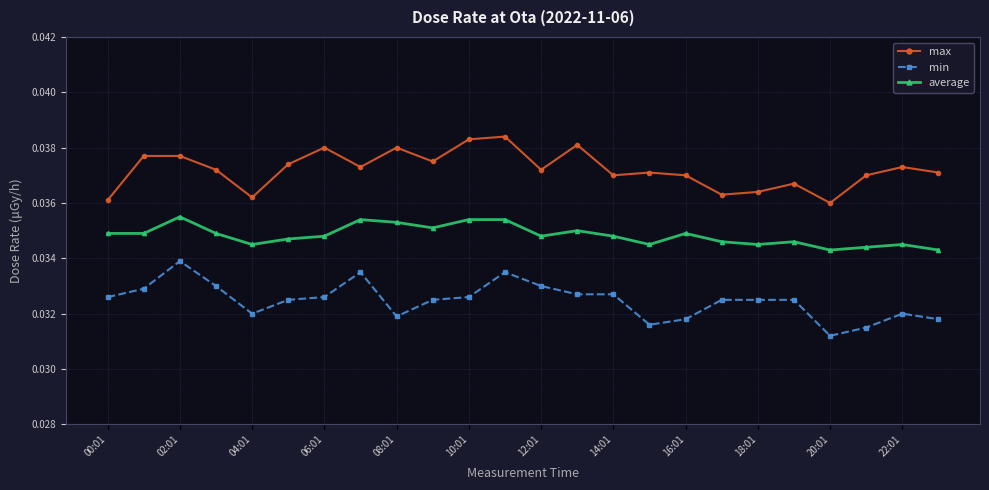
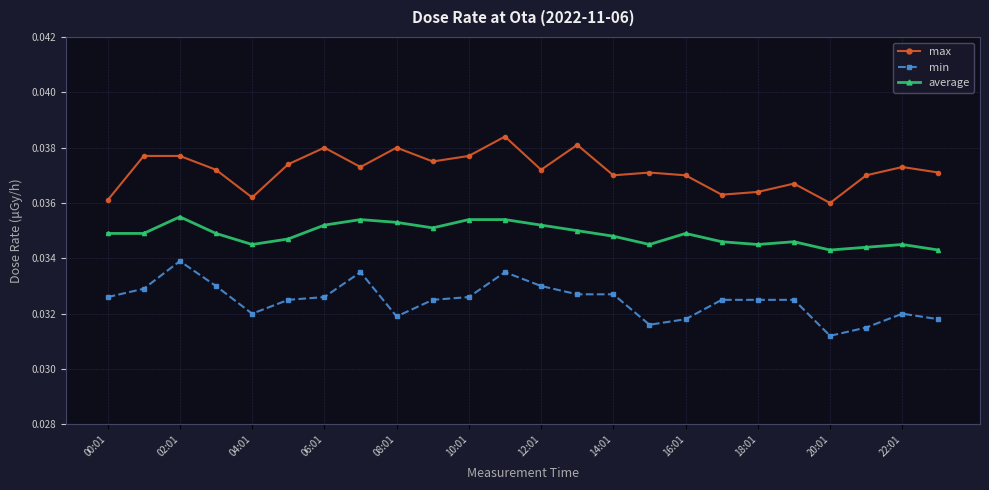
  {
    "max": {
      "00:01": 0.0361,
      "02:01": 0.0377,
      "04:01": 0.0362,
      "06:01": 0.0380,
      "08:01": 0.0380,
-     "10:01": 0.0383,
+     "10:01": 0.0377,
      "12:01": 0.0372,
      "14:01": 0.0370,
      "16:01": 0.0370,
      "18:01": 0.0364,
      "20:01": 0.0360,
      "22:01": 0.0373
    },
    "min": {
      "00:01": 0.0326,
      "02:01": 0.0339,
      "04:01": 0.0320,
      "06:01": 0.0326,
      "08:01": 0.0319,
      "10:01": 0.0326,
      "12:01": 0.0330,
      "14:01": 0.0327,
      "16:01": 0.0318,
      "18:01": 0.0325,
      "20:01": 0.0312,
      "22:01": 0.0320
    },
    "average": {
      "00:01": 0.0349,
      "02:01": 0.0355,
      "04:01": 0.0345,
-     "06:01": 0.0348,
+     "06:01": 0.0352,
      "08:01": 0.0353,
      "10:01": 0.0354,
-     "12:01": 0.0348,
+     "12:01": 0.0352,
      "14:01": 0.0348,
      "16:01": 0.0349,
      "18:01": 0.0345,
      "20:01": 0.0343,
      "22:01": 0.0345
    }
  }
